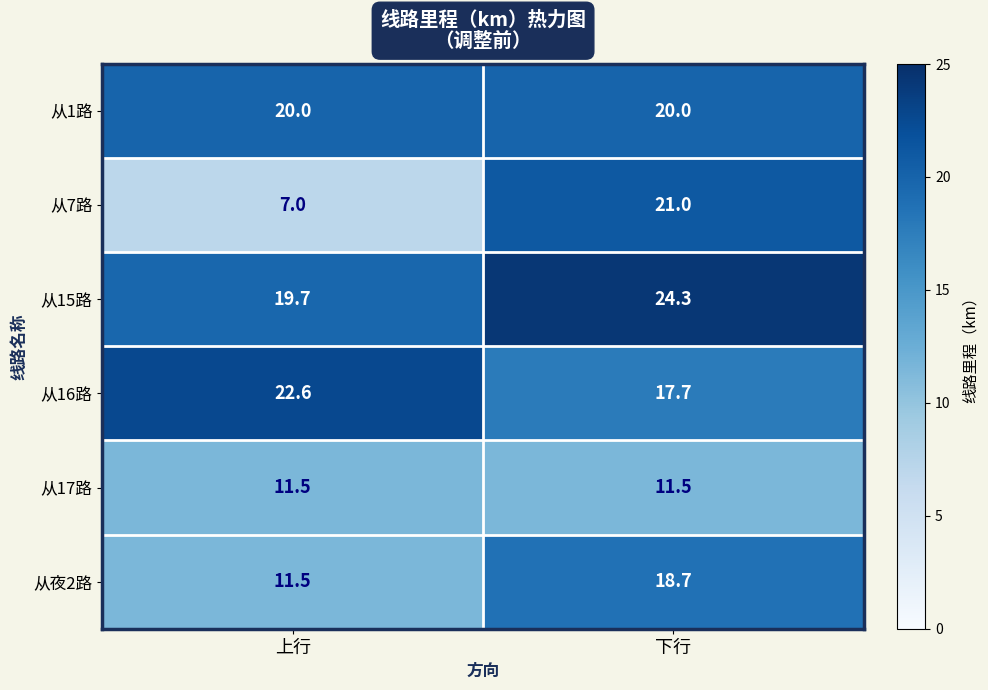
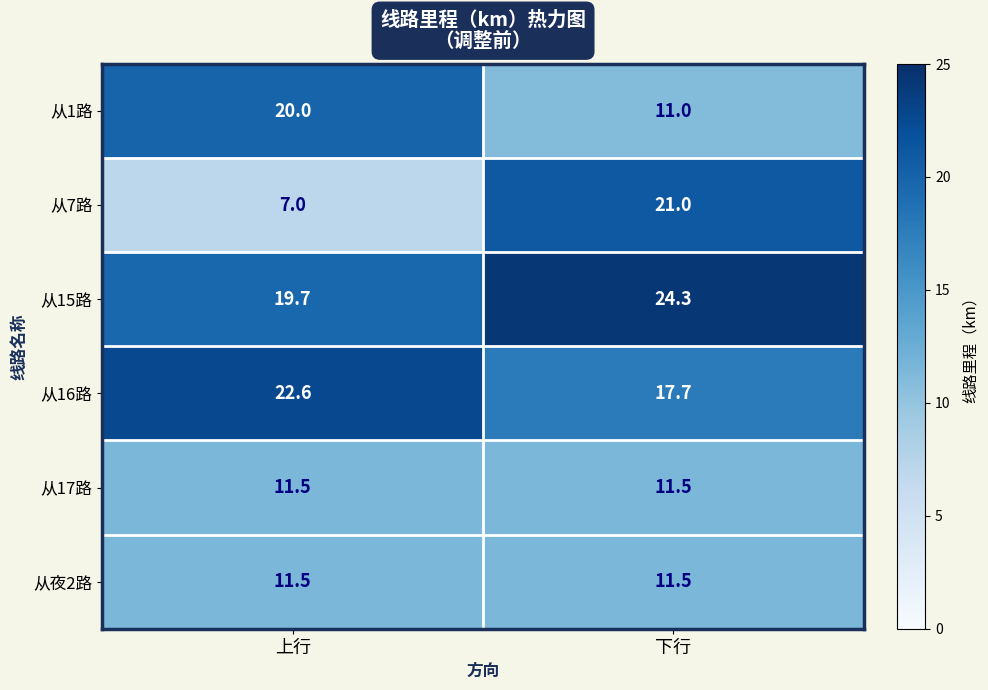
  {
    "从1路": {
      "上行": 20.0,
-     "下行": 20.0
+     "下行": 11.0
    },
    "从7路": {
      "上行": 7.0,
      "下行": 21.0
    },
    "从15路": {
      "上行": 19.7,
      "下行": 24.3
    },
    "从16路": {
      "上行": 22.6,
      "下行": 17.7
    },
    "从17路": {
      "上行": 11.5,
      "下行": 11.5
    },
    "从夜2路": {
      "上行": 11.5,
-     "下行": 18.7
+     "下行": 11.5
    }
  }
